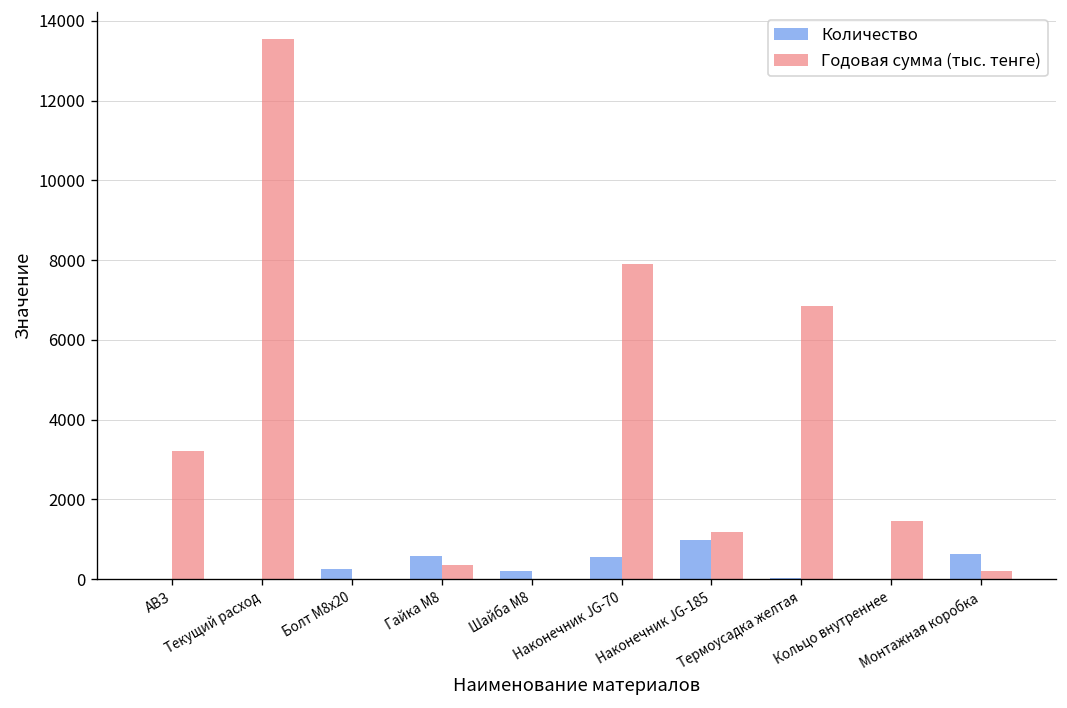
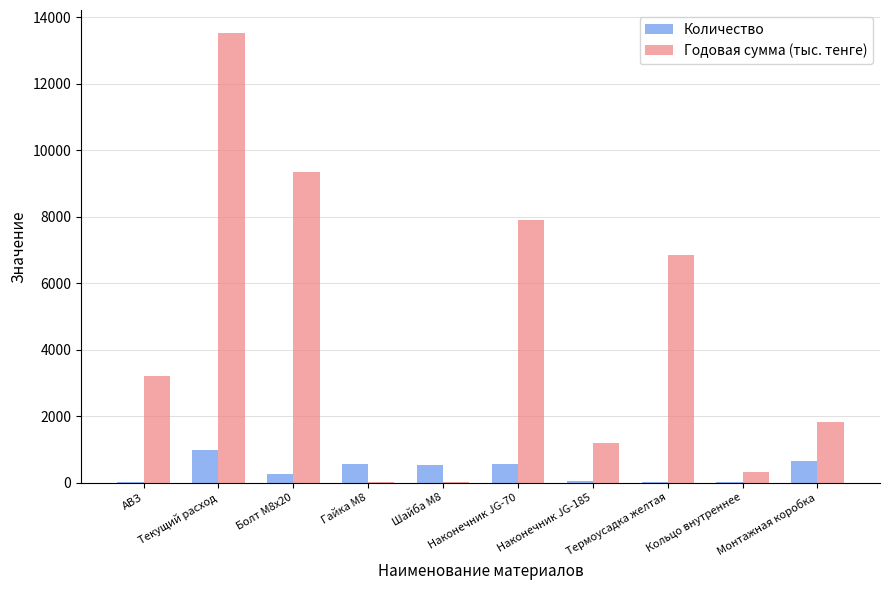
  {
    "Количество": {
-     "Текущий расход": 0,
+     "Текущий расход": 1000,
      "Болт М8х20": 300,
      "Гайка М8": 600,
-     "Шайба М8": 200,
+     "Шайба М8": 500,
      "Наконечник JG-70": 500,
-     "Наконечник JG-185": 1000,
+     "Наконечник JG-185": 100,
      "Монтажная коробка": 600
    },
    "Годовая сумма (тыс. тенге)": {
      "АВЗ": 3200,
      "Текущий расход": 13500,
-     "Болт М8х20": 0,
-     "Гайка М8": 400,
+     "Болт М8х20": 9400,
+     "Гайка М8": 0,
      "Наконечник JG-70": 7900,
      "Наконечник JG-185": 1200,
      "Термоусадка желтая": 6900,
-     "Кольцо внутреннее": 1500,
-     "Монтажная коробка": 200
+     "Кольцо внутреннее": 300,
+     "Монтажная коробка": 1800
    }
  }
